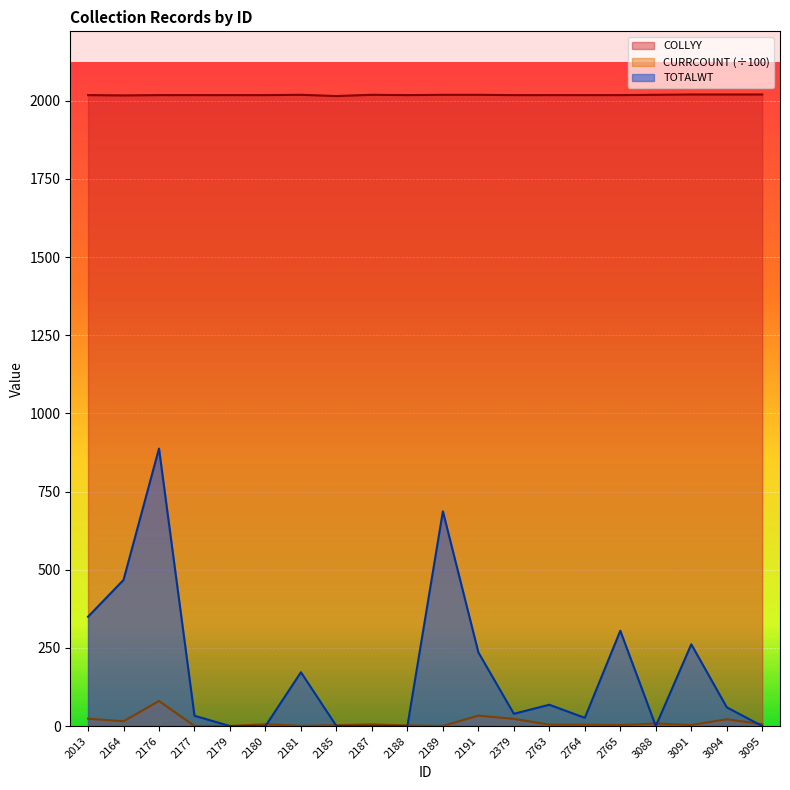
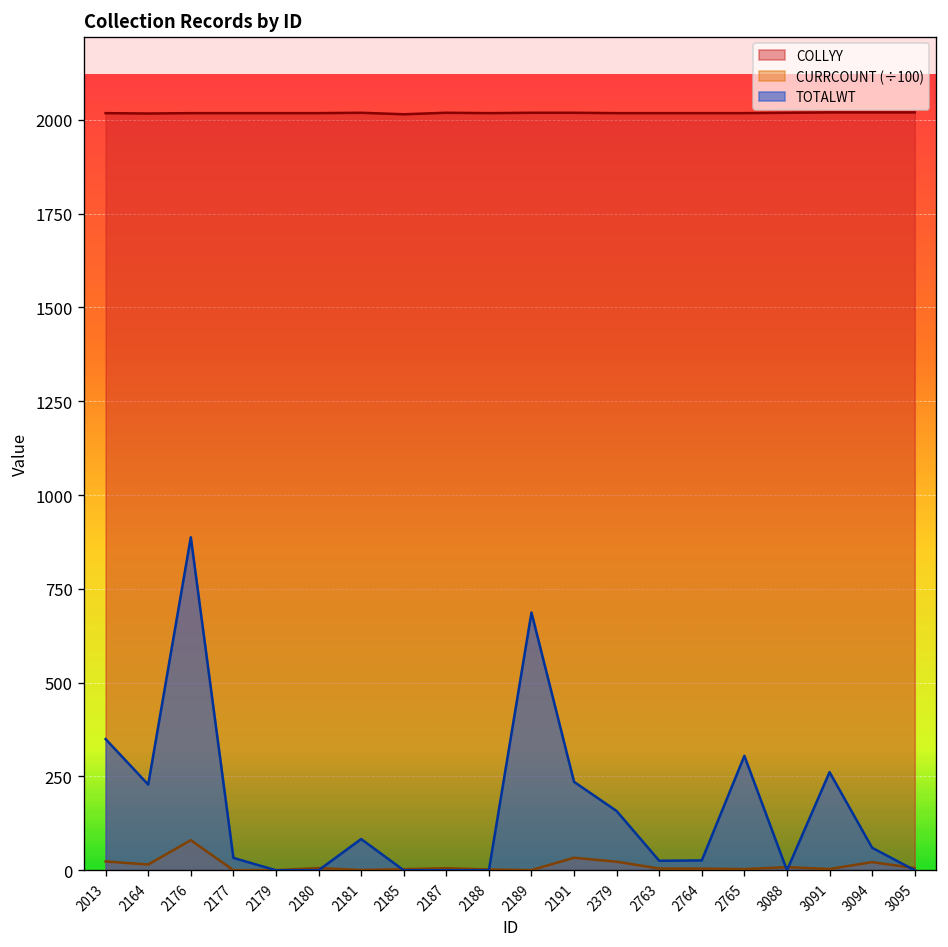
  {
    "TOTALWT": {
      "2013": 350,
-     "2164": 470,
+     "2164": 230,
      "2176": 890,
      "2177": 30,
-     "2181": 170,
+     "2181": 80,
      "2189": 690,
      "2191": 240,
-     "2379": 40,
-     "2763": 70,
+     "2379": 160,
+     "2763": 30,
      "2764": 30,
      "2765": 300,
      "3088": 0,
      "3091": 260,
      "3094": 60
    }
  }
